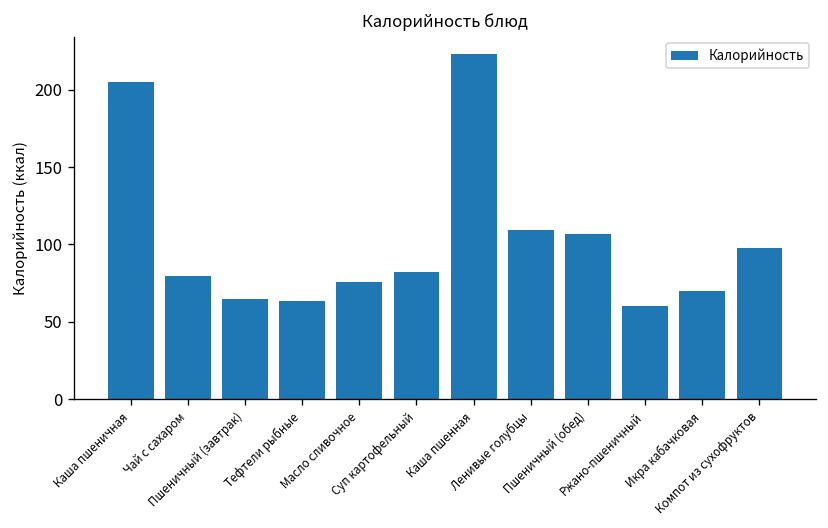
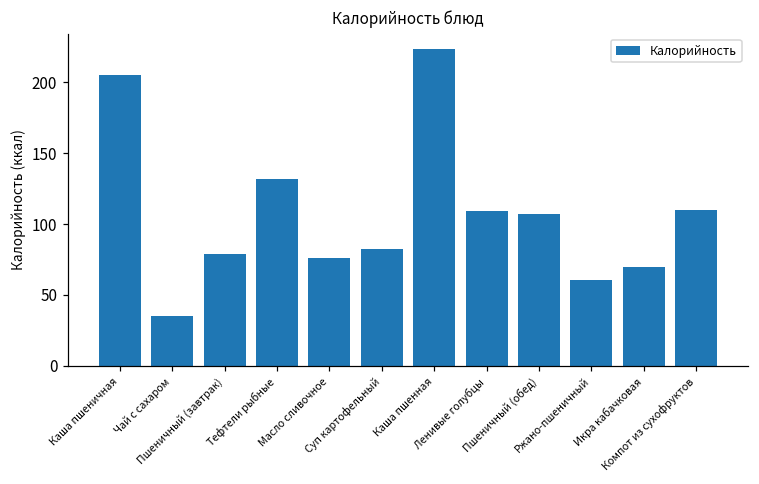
  {
    "Каша пшеничная": 205,
-   "Чай с сахаром": 80,
-   "Пшеничный (завтрак)": 65,
-   "Тефтели рыбные": 63,
+   "Чай с сахаром": 35,
+   "Пшеничный (завтрак)": 79,
+   "Тефтели рыбные": 132,
    "Масло сливочное": 76,
    "Суп картофельный": 82,
    "Каша пшенная": 223,
    "Ленивые голубцы": 109,
    "Пшеничный (обед)": 107,
    "Ржано-пшеничный": 60,
    "Икра кабачковая": 70,
-   "Компот из сухофруктов": 98
+   "Компот из сухофруктов": 110
  }
